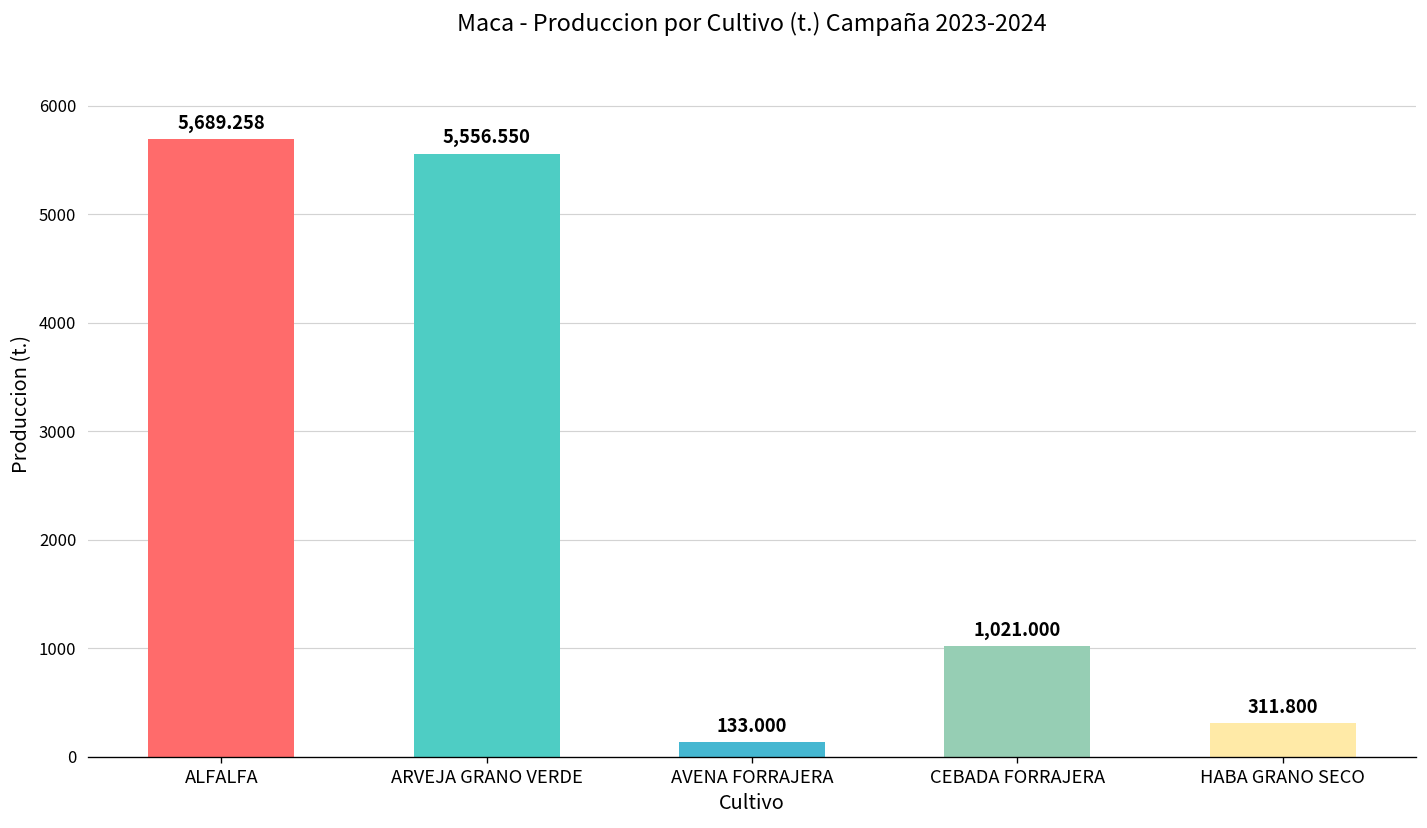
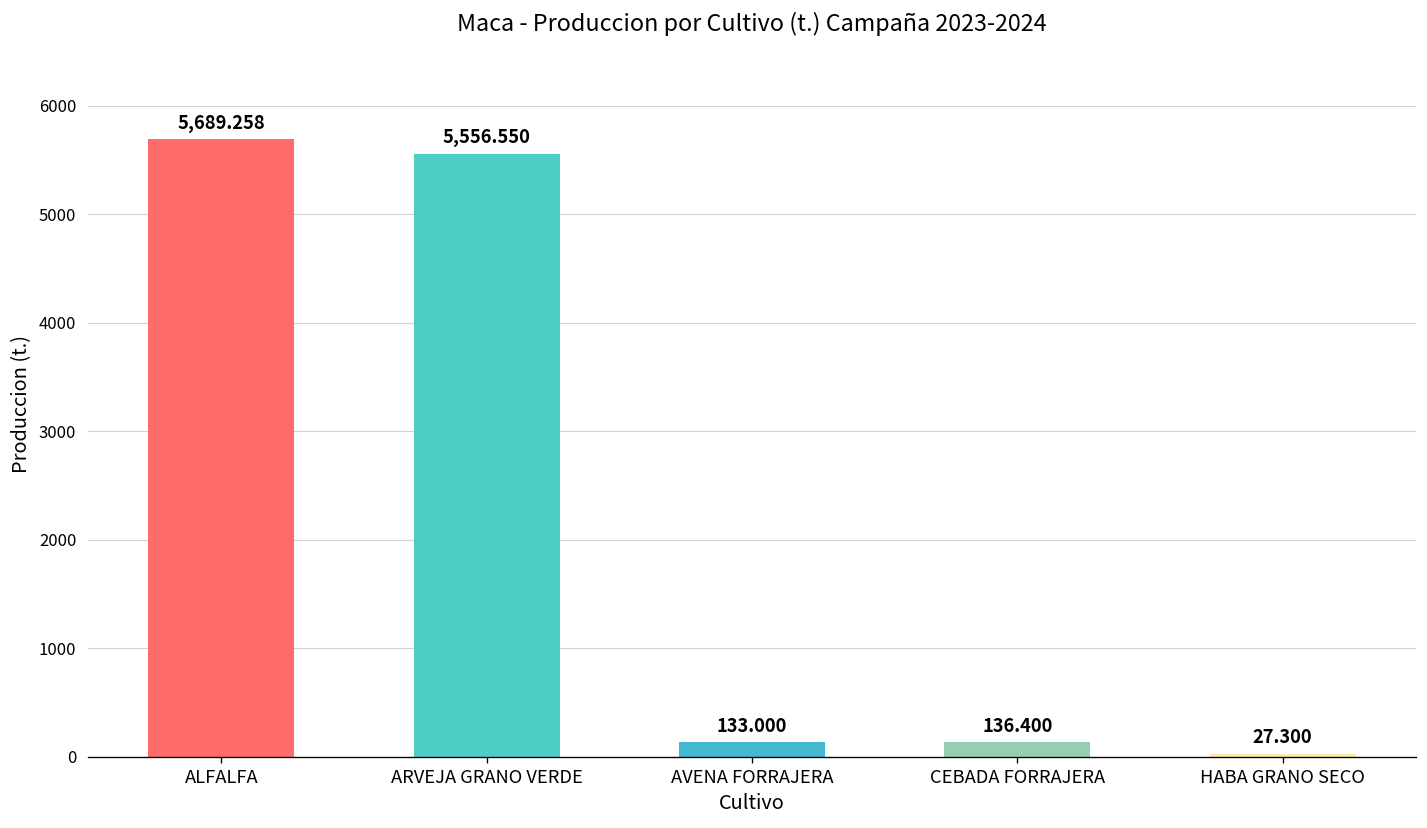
  {
    "ALFALFA": "5,689.258",
    "ARVEJA GRANO VERDE": "5,556.550",
    "AVENA FORRAJERA": "133.000",
-   "CEBADA FORRAJERA": "1,021.000",
-   "HABA GRANO SECO": "311.800"
+   "CEBADA FORRAJERA": "136.400",
+   "HABA GRANO SECO": "27.300"
  }
